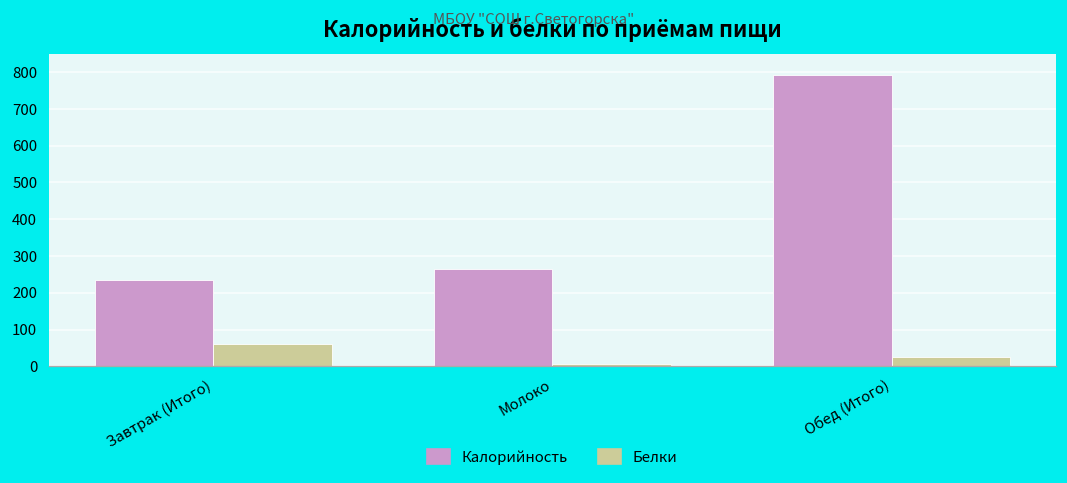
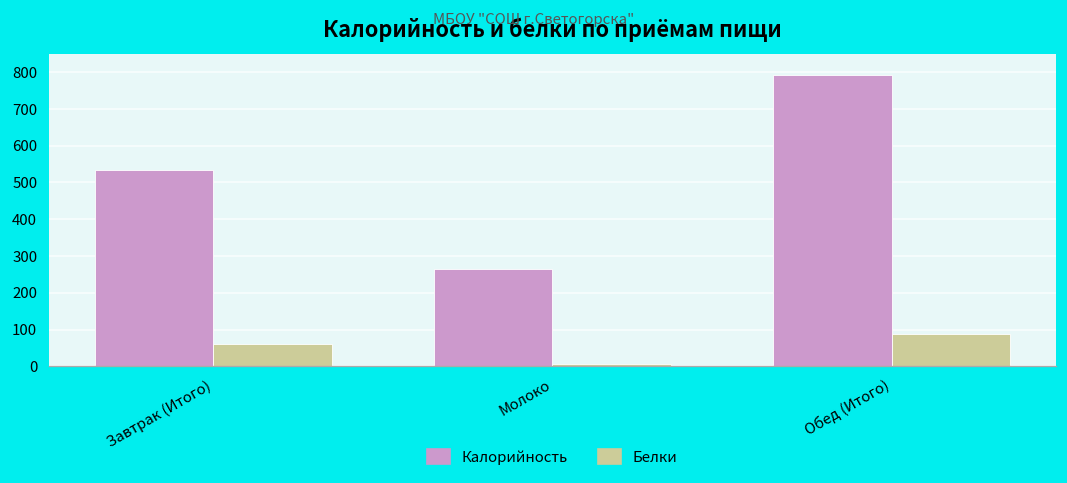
  {
    "Калорийность": {
-     "Завтрак (Итого)": 240,
+     "Завтрак (Итого)": 540,
      "Молоко": 270,
      "Обед (Итого)": 790
    },
    "Белки": {
      "Завтрак (Итого)": 60,
-     "Обед (Итого)": 30
+     "Обед (Итого)": 90
    }
  }
